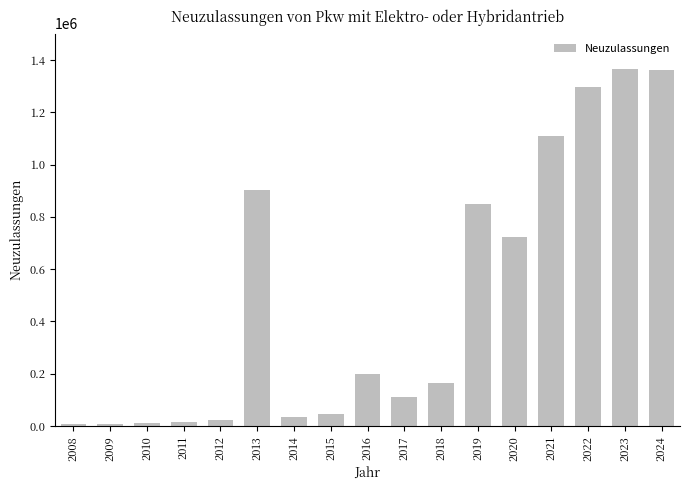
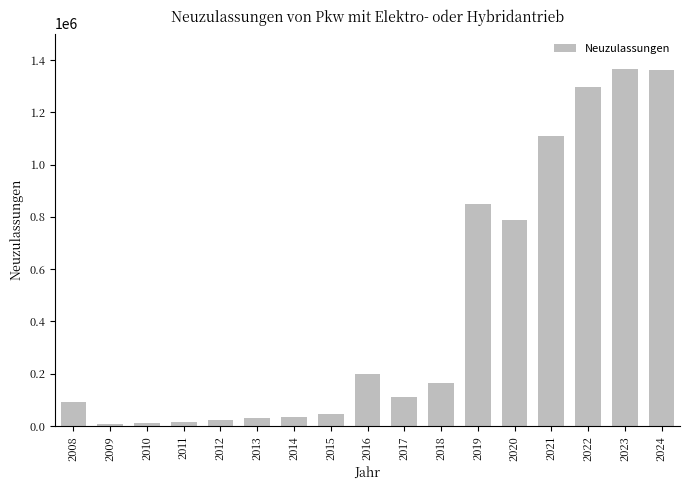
  {
-   "2008": 10000,
+   "2008": 90000,
    "2010": 10000,
    "2011": 10000,
    "2012": 20000,
-   "2013": 900000,
+   "2013": 30000,
    "2014": 40000,
    "2015": 50000,
    "2016": 200000,
    "2017": 110000,
    "2018": 170000,
    "2019": 850000,
-   "2020": 720000,
+   "2020": 790000,
    "2021": 1110000,
    "2022": 1300000,
    "2023": 1360000,
    "2024": 1360000
  }
